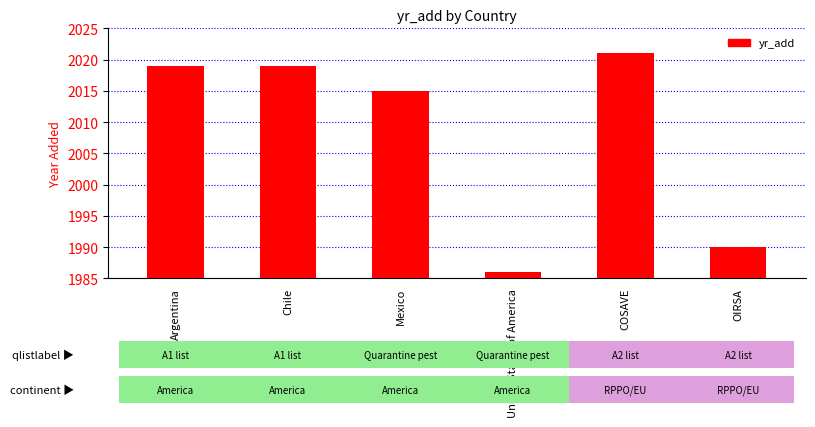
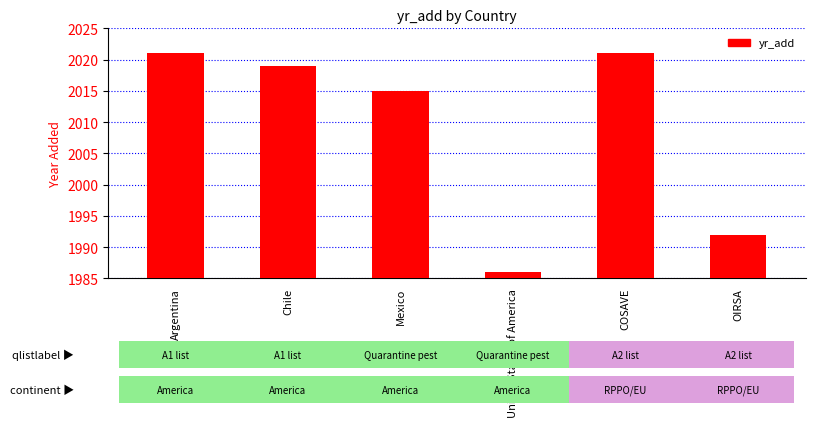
  {
-   "Argentina": 2019,
+   "Argentina": 2021,
    "Chile": 2019,
    "Mexico": 2015,
    "United States of America": 1986,
    "COSAVE": 2021,
-   "OIRSA": 1990
+   "OIRSA": 1992
  }
